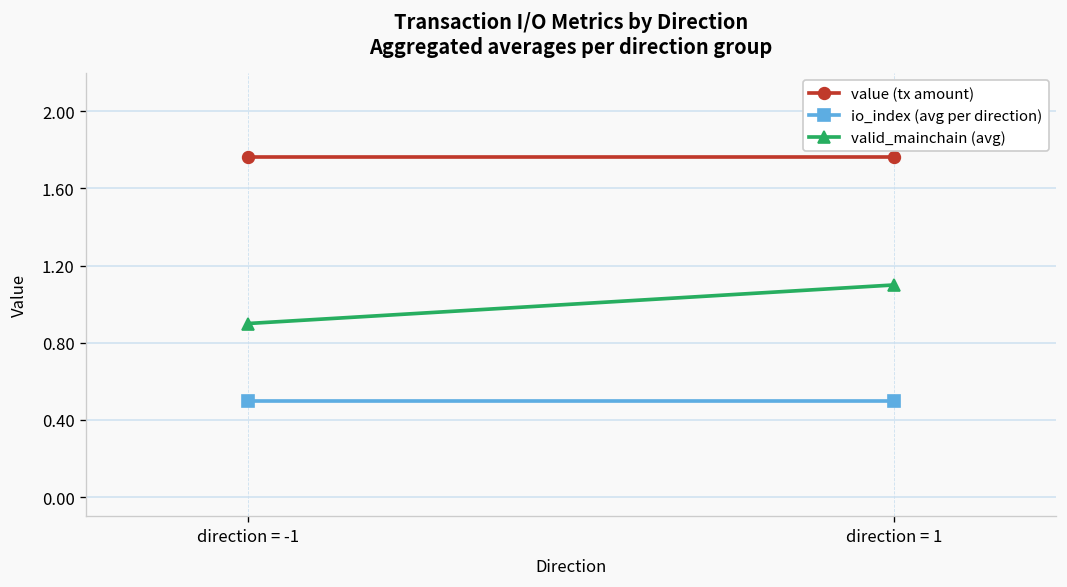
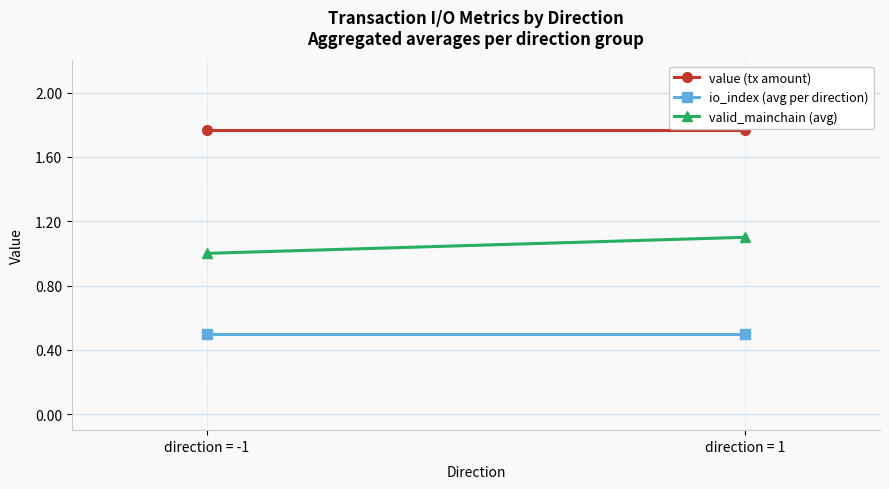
  {
    "value (tx amount)": {
      "direction = -1": 1.77,
      "direction = 1": 1.77
    },
    "io_index (avg per direction)": {
      "direction = -1": 0.5,
      "direction = 1": 0.5
    },
    "valid_mainchain (avg)": {
-     "direction = -1": 0.9,
+     "direction = -1": 1.0,
      "direction = 1": 1.1
    }
  }
